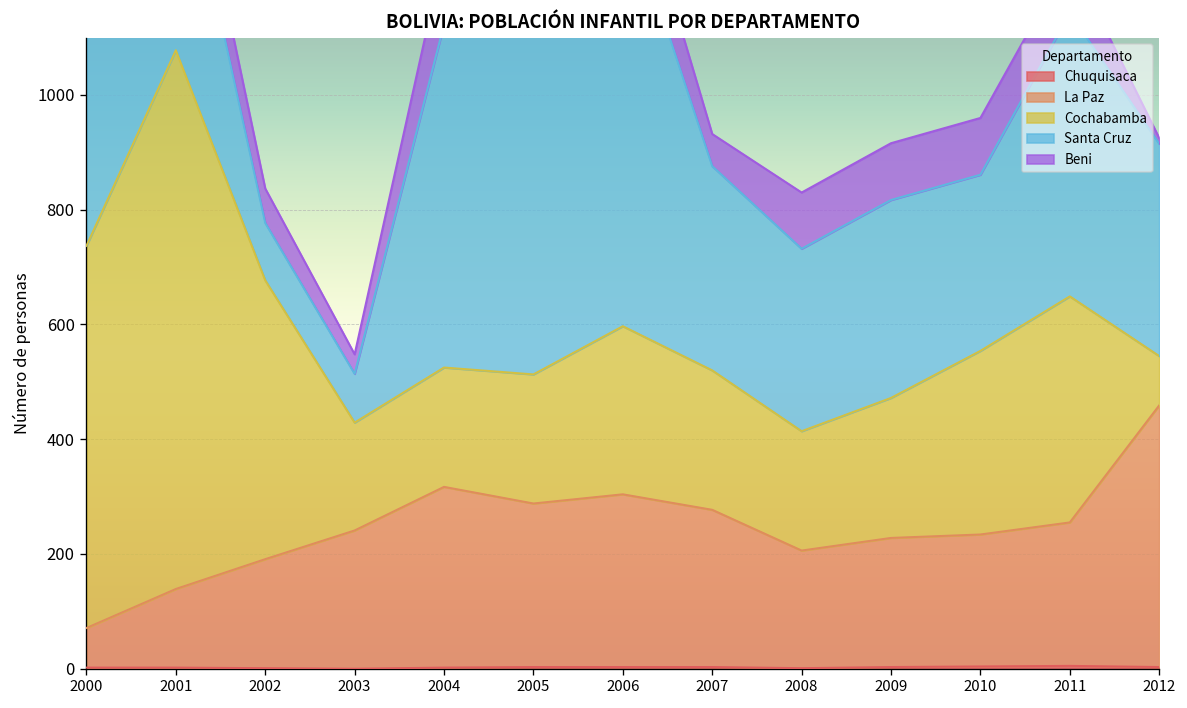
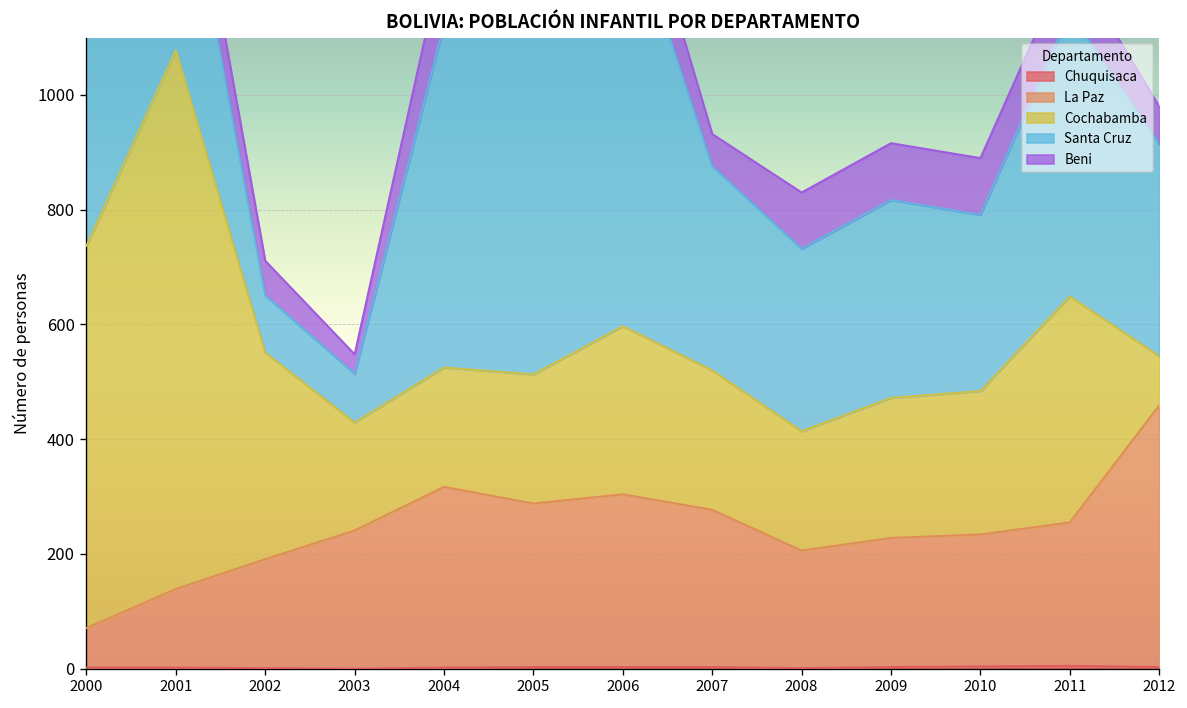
  {
    "Cochabamba": {
      "2000": 670,
      "2001": 940,
-     "2002": 490,
+     "2002": 360,
      "2003": 190,
      "2004": 210,
      "2005": 230,
      "2006": 290,
      "2007": 240,
      "2008": 210,
      "2009": 240,
-     "2010": 320,
+     "2010": 250,
      "2011": 390,
      "2012": 90
    },
    "Santa Cruz": {
      "2002": 100,
      "2003": 90,
      "2007": 360,
      "2008": 320,
      "2009": 350,
      "2010": 310,
      "2012": 370
    },
    "Beni": {
      "2002": 60,
      "2003": 30,
      "2007": 60,
      "2008": 100,
      "2009": 100,
      "2010": 100,
-     "2012": 10
+     "2012": 70
    }
  }
